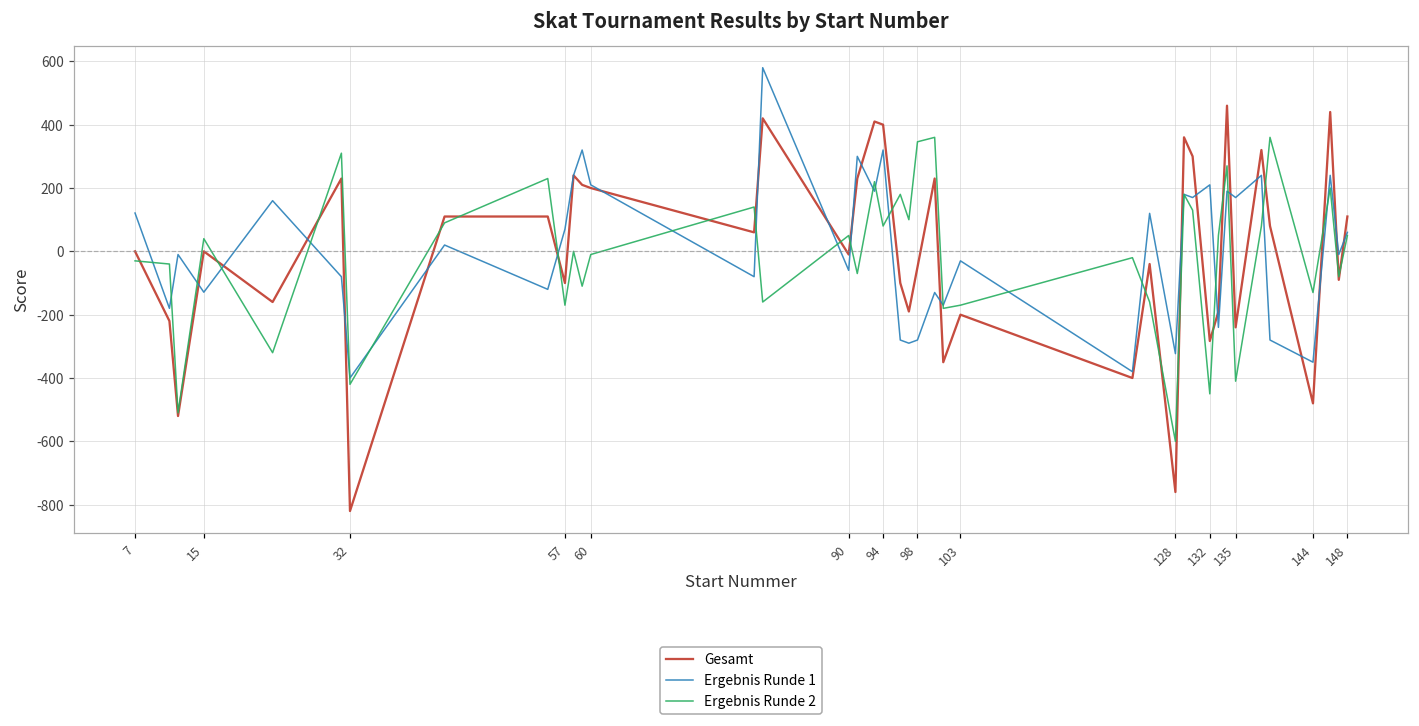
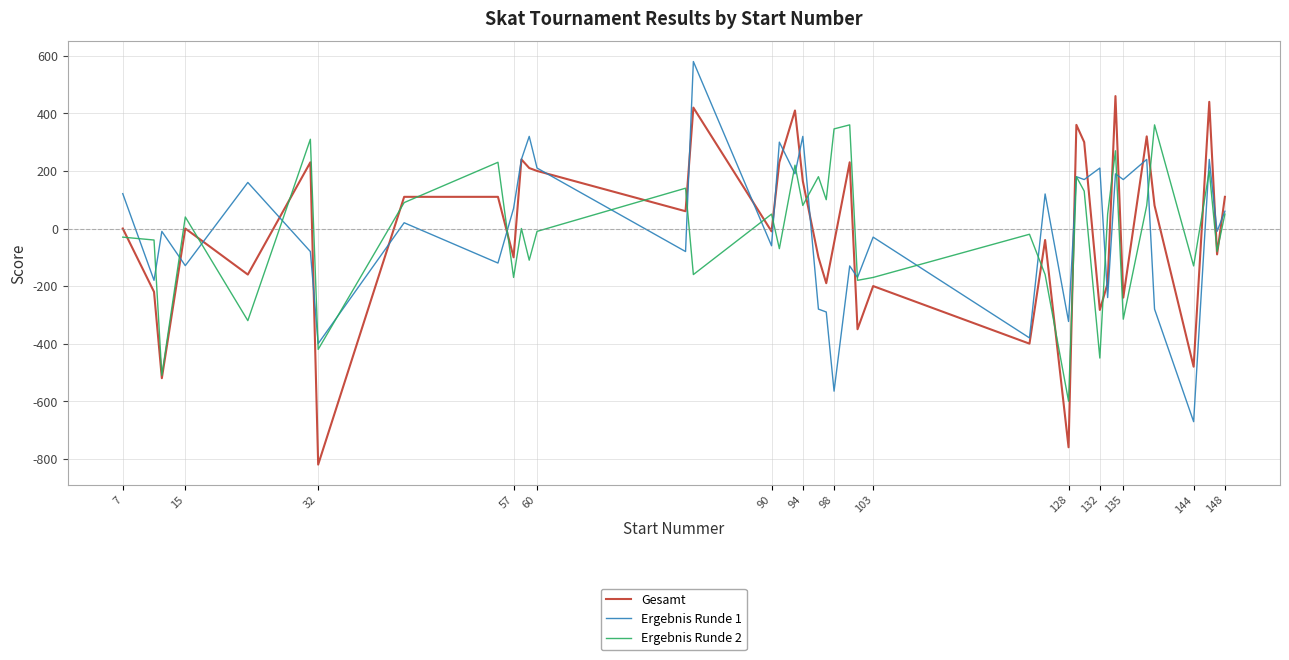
  {
    "Gesamt": {
      "7": 0,
      "15": 0,
      "32": -820,
      "57": -100,
      "60": 200,
      "90": -10,
-     "94": 400,
+     "94": 170,
      "98": -50,
      "103": -200,
      "128": -760,
      "132": -280,
      "135": -240,
      "144": -480,
      "148": 110
    },
    "Ergebnis Runde 1": {
      "7": 120,
      "15": -130,
      "32": -400,
      "57": 70,
      "60": 210,
      "90": -60,
      "94": 320,
-     "98": -280,
+     "98": -570,
      "103": -30,
      "128": -320,
      "132": 210,
      "135": 170,
-     "144": -350,
+     "144": -670,
      "148": 60
    },
    "Ergebnis Runde 2": {
      "7": -30,
      "15": 40,
      "32": -420,
      "57": -170,
      "60": -10,
      "90": 50,
      "94": 80,
      "98": 350,
      "103": -170,
      "128": -600,
      "132": -450,
-     "135": -410,
+     "135": -320,
      "144": -130,
      "148": 50
    }
  }
